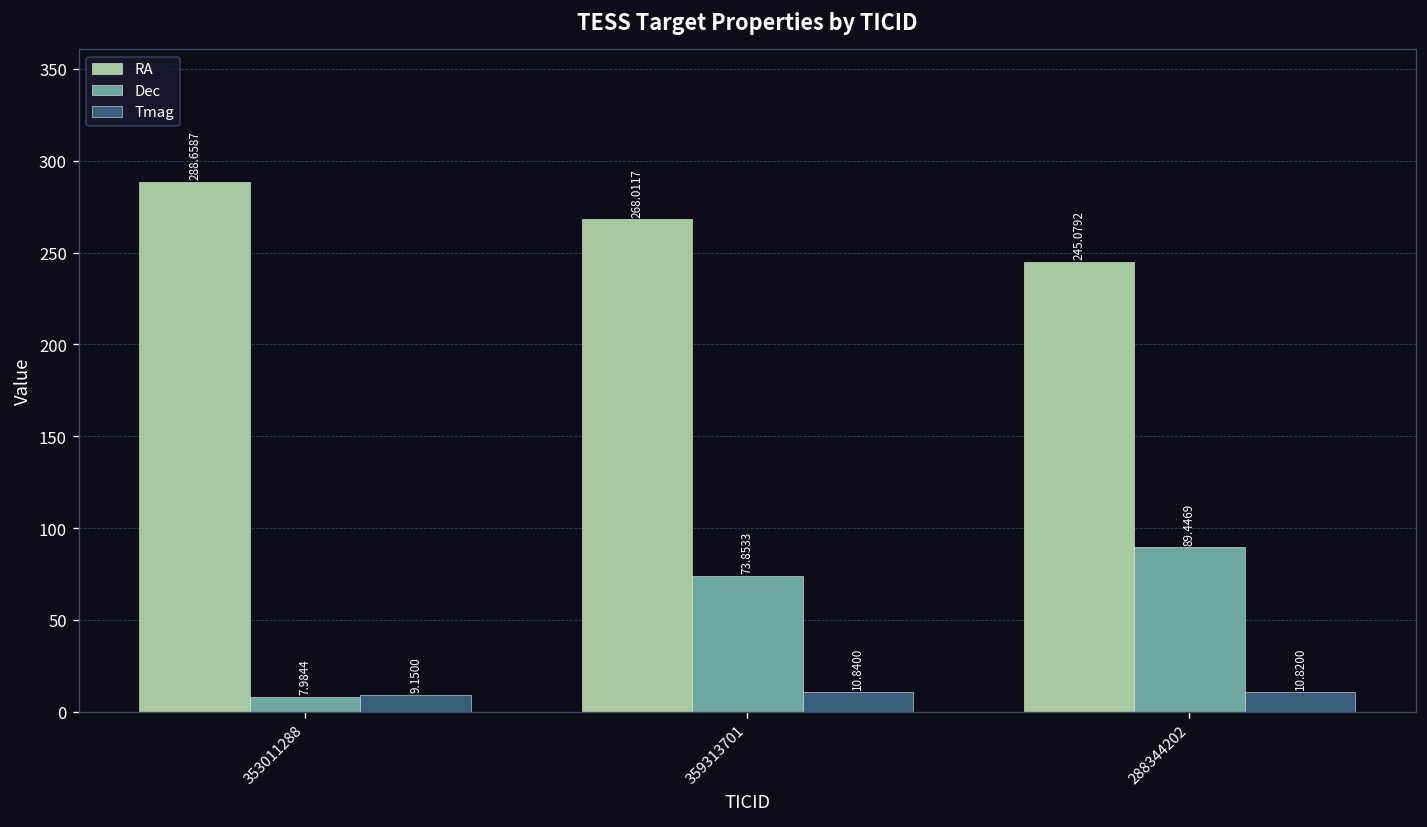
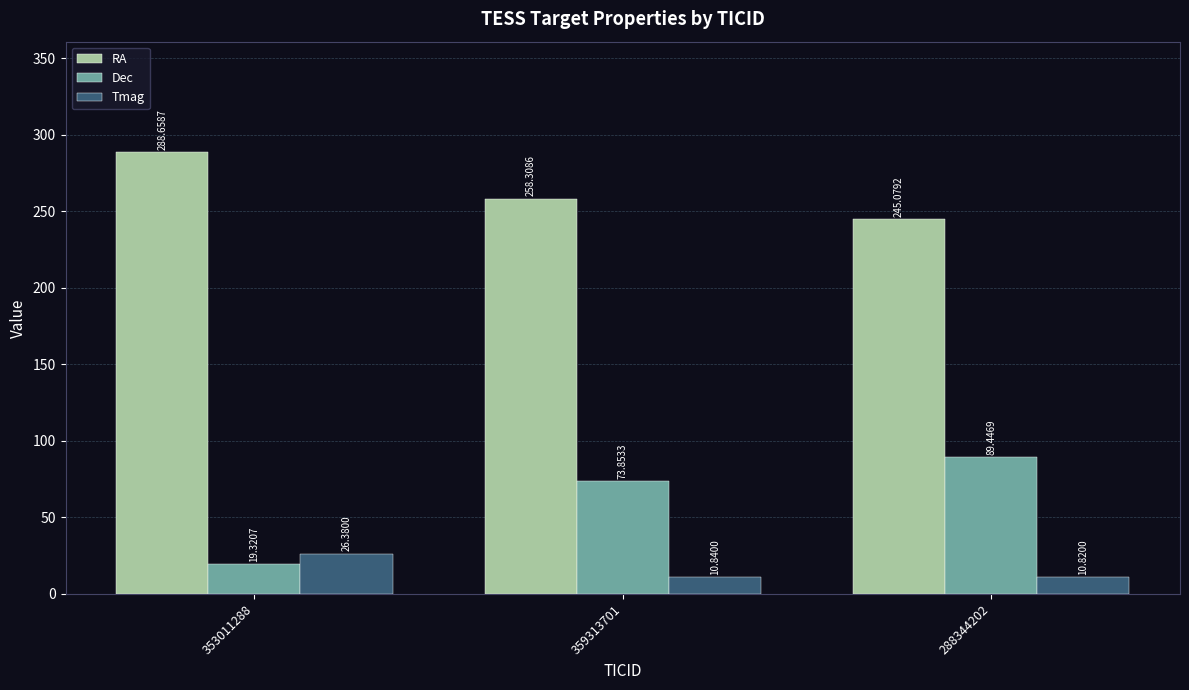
  {
    "RA": {
      "353011288": 288.6587,
-     "359313701": 268.0117,
+     "359313701": 258.3086,
      "288344202": 245.0792
    },
    "Dec": {
-     "353011288": 7.9844,
+     "353011288": 19.3207,
      "359313701": 73.8533,
      "288344202": 89.4469
    },
    "Tmag": {
-     "353011288": 9.1500,
+     "353011288": 26.3800,
      "359313701": 10.8400,
      "288344202": 10.8200
    }
  }
